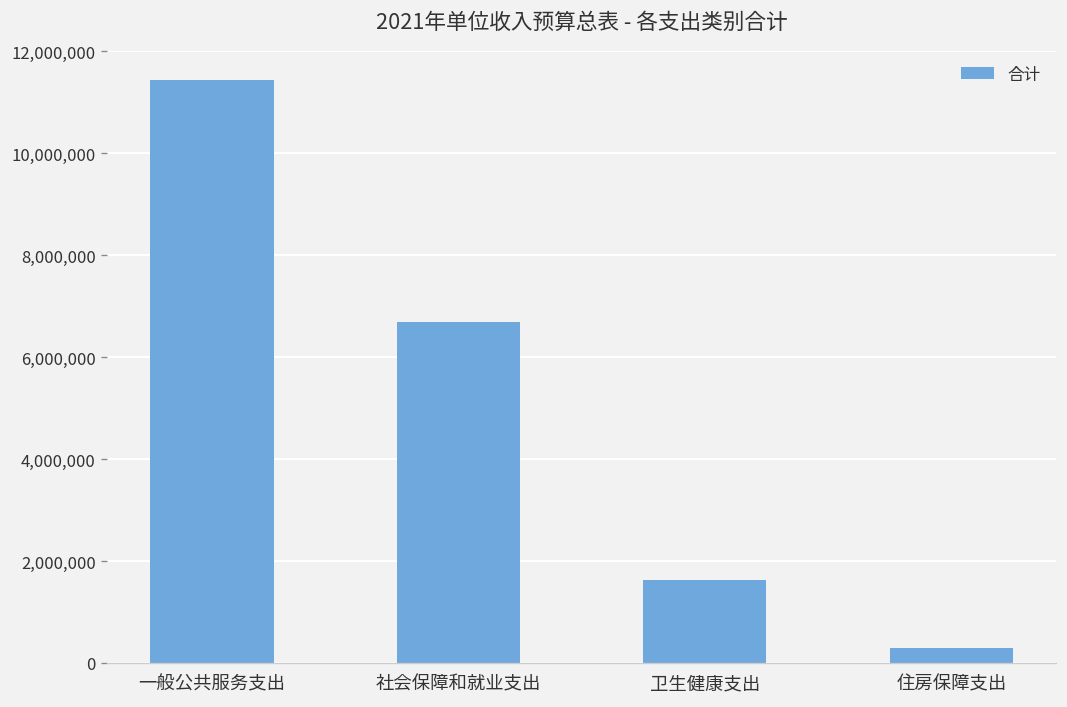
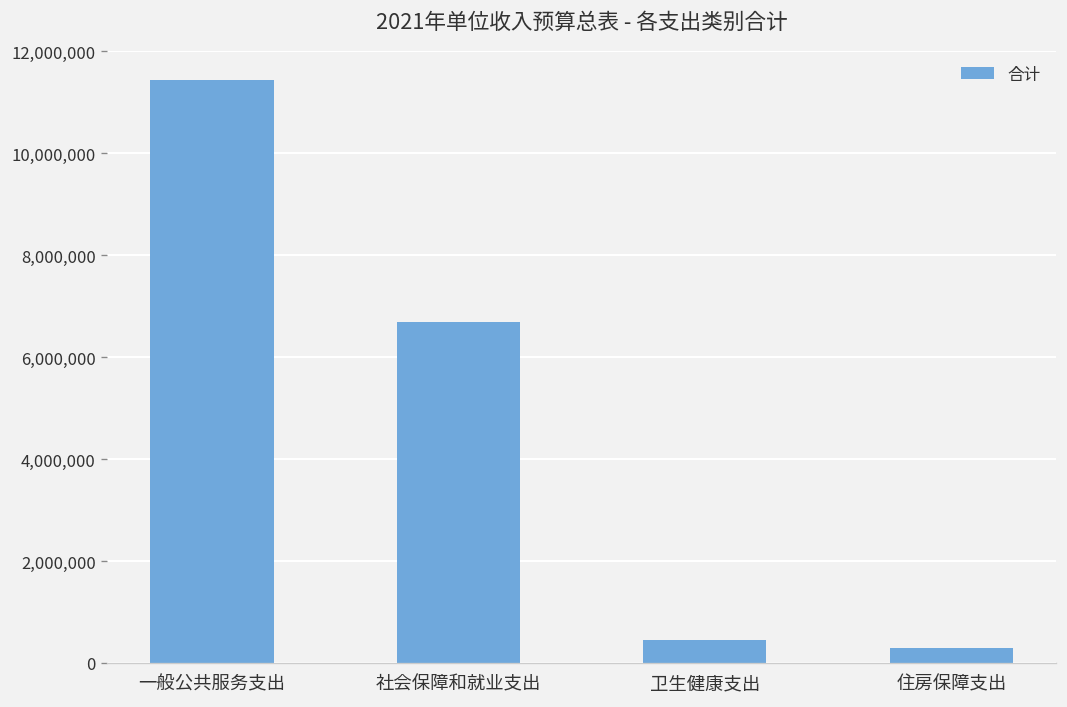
  {
    "一般公共服务支出": "11,400,000",
    "社会保障和就业支出": "6,700,000",
-   "卫生健康支出": "1,600,000",
+   "卫生健康支出": "500,000",
    "住房保障支出": "300,000"
  }
